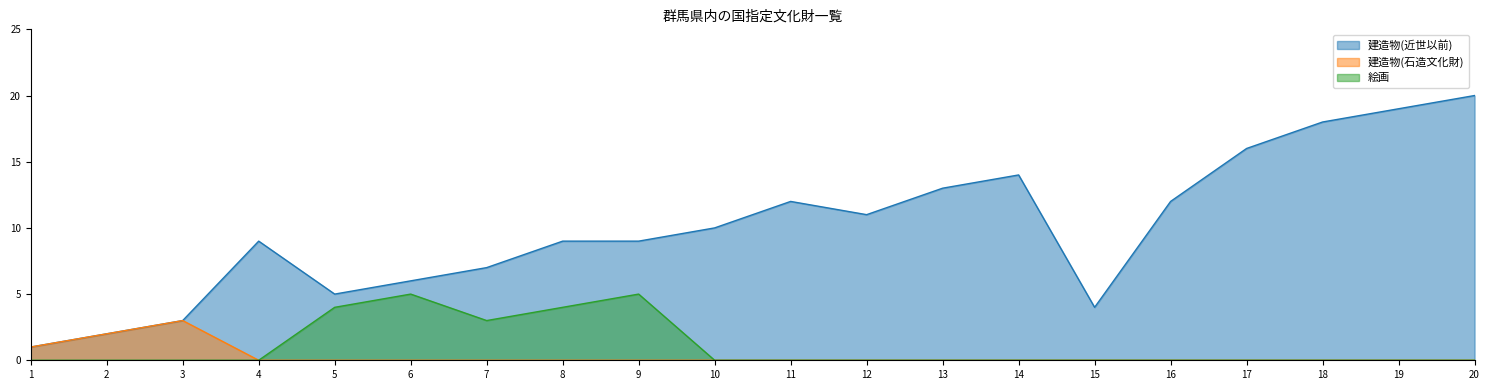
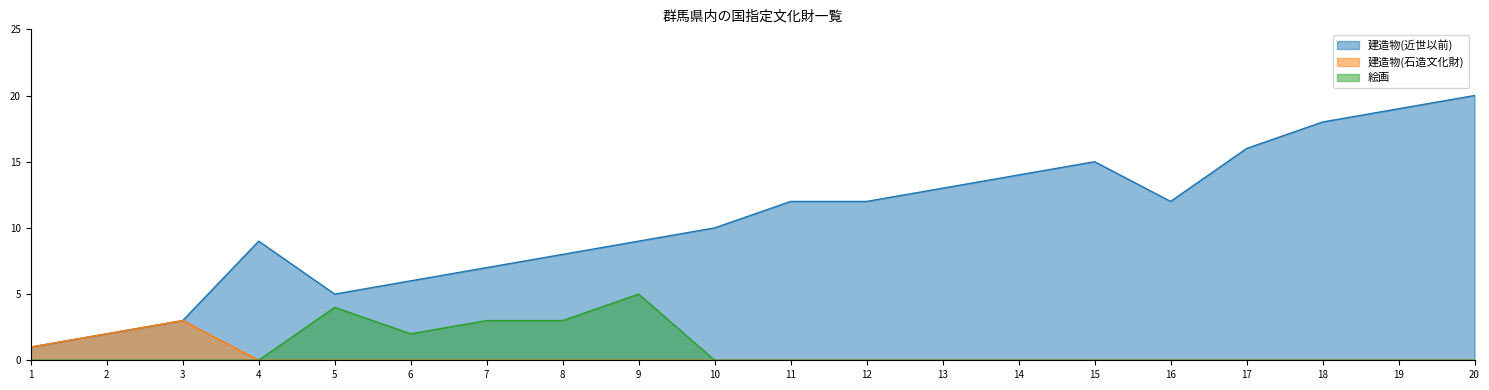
  {
    "建造物(近世以前)": {
      "4": 9,
      "5": 5,
      "6": 6,
      "7": 7,
-     "8": 9,
+     "8": 8,
      "9": 9,
      "10": 10,
      "11": 12,
-     "12": 11,
+     "12": 12,
      "13": 13,
      "14": 14,
-     "15": 4,
+     "15": 15,
      "16": 12,
      "17": 16,
      "18": 18,
      "19": 19,
      "20": 20
    },
    "建造物(石造文化財)": {
      "5": 0,
      "6": 0,
      "7": 0,
      "8": 0,
      "9": 0
    },
    "絵画": {
      "1": 0,
      "2": 0,
      "3": 0,
      "5": 4,
-     "6": 5,
+     "6": 2,
      "7": 3,
-     "8": 4,
+     "8": 3,
      "9": 5
    }
  }
